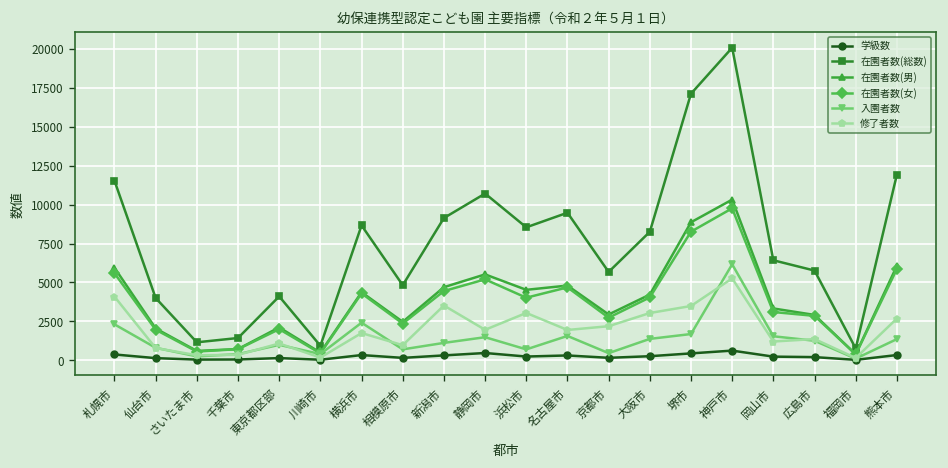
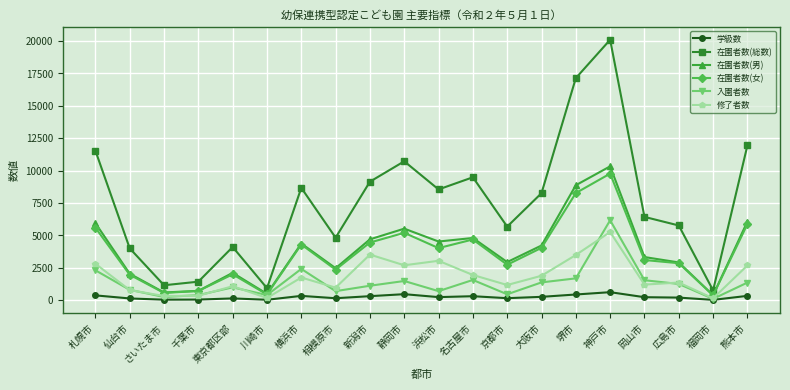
  {
    "修了者数": {
-     "札幌市": 4100,
+     "札幌市": 2800,
      "横浜市": 1700,
      "相模原市": 1000,
      "新潟市": 3500,
-     "静岡市": 2000,
+     "静岡市": 2700,
      "浜松市": 3000,
      "名古屋市": 1900,
-     "京都市": 2200,
-     "大阪市": 3000,
+     "京都市": 1200,
+     "大阪市": 1900,
      "堺市": 3500,
      "神戸市": 5300,
      "岡山市": 1200,
      "熊本市": 2700
    }
  }
